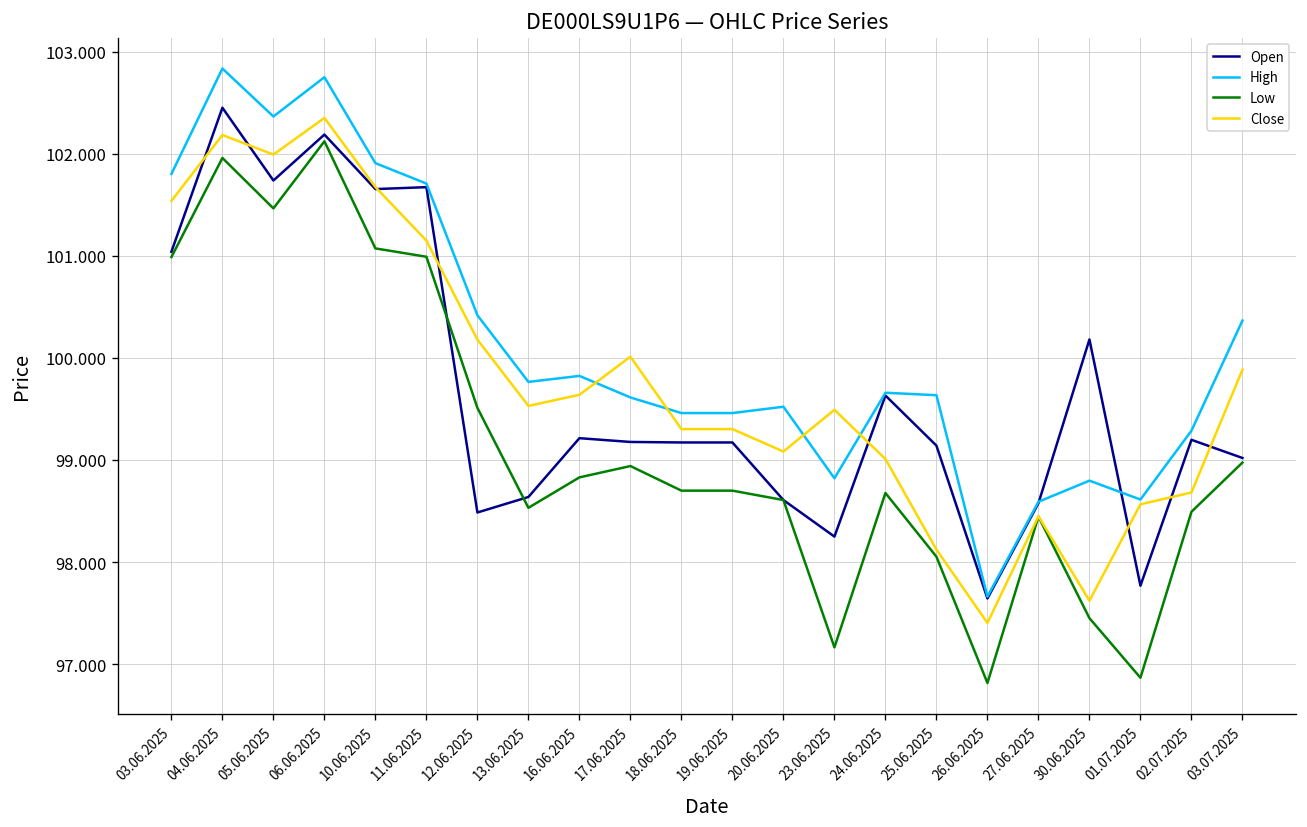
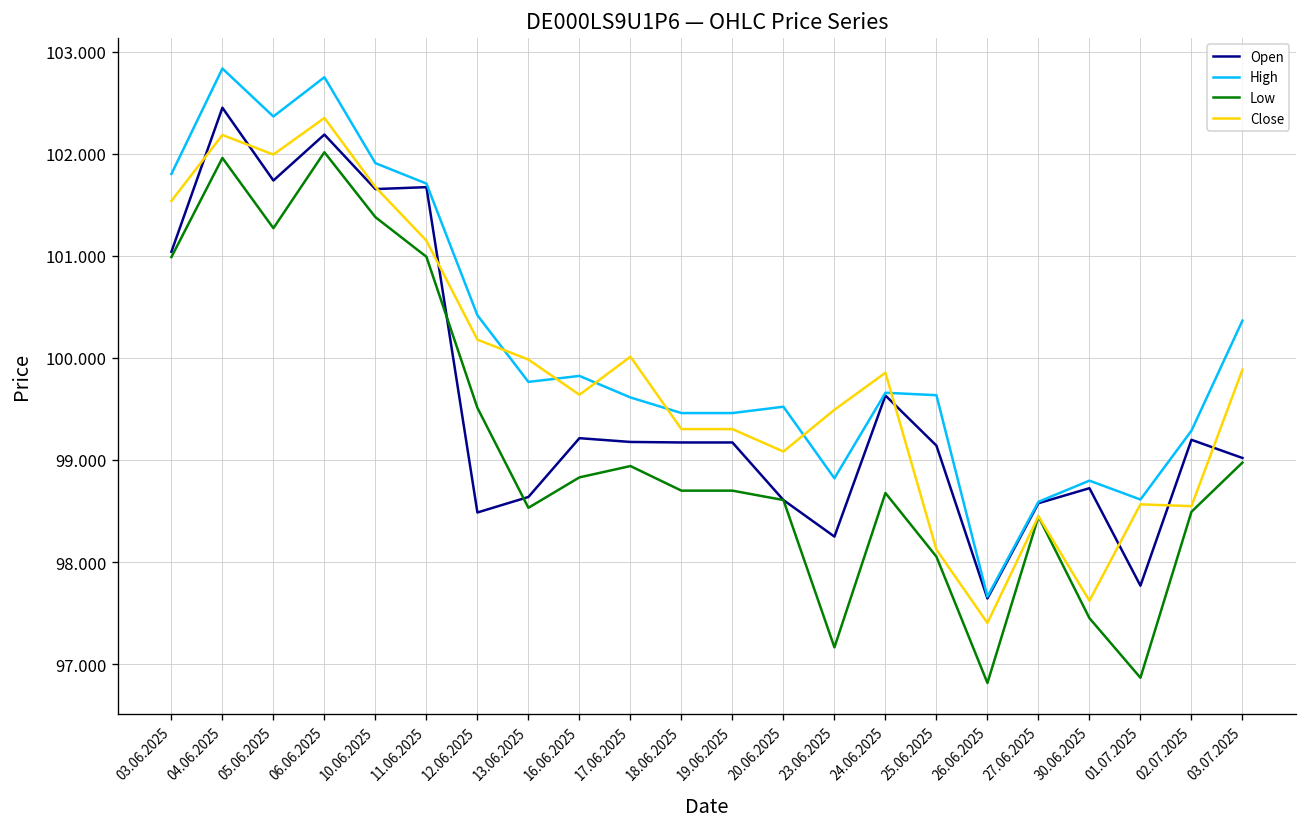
  {
    "Open": {
      "03.06.2025": 101.0,
      "04.06.2025": 102.5,
      "05.06.2025": 101.7,
      "06.06.2025": 102.2,
      "11.06.2025": 101.7,
      "12.06.2025": 98.5,
      "13.06.2025": 98.6,
      "16.06.2025": 99.2,
      "17.06.2025": 99.2,
      "18.06.2025": 99.2,
      "19.06.2025": 99.2,
      "23.06.2025": 98.2,
      "25.06.2025": 99.1,
-     "30.06.2025": 100.2,
+     "30.06.2025": 98.7,
      "01.07.2025": 97.8,
      "02.07.2025": 99.2,
      "03.07.2025": 99.0
    },
    "High": {
      "03.06.2025": 101.8,
      "04.06.2025": 102.8,
      "05.06.2025": 102.4,
      "06.06.2025": 102.7,
      "10.06.2025": 101.9,
      "11.06.2025": 101.7,
      "12.06.2025": 100.4,
      "13.06.2025": 99.8,
      "16.06.2025": 99.8,
      "17.06.2025": 99.6,
      "18.06.2025": 99.5,
      "19.06.2025": 99.5,
      "20.06.2025": 99.5,
      "23.06.2025": 98.8,
      "25.06.2025": 99.6,
      "30.06.2025": 98.8,
      "01.07.2025": 98.6,
      "02.07.2025": 99.3,
      "03.07.2025": 100.4
    },
    "Low": {
      "03.06.2025": 101.0,
      "04.06.2025": 102.0,
-     "05.06.2025": 101.5,
-     "06.06.2025": 102.1,
-     "10.06.2025": 101.1,
+     "05.06.2025": 101.3,
+     "06.06.2025": 102.0,
+     "10.06.2025": 101.4,
      "11.06.2025": 101.0,
      "12.06.2025": 99.5,
      "13.06.2025": 98.5,
      "16.06.2025": 98.8,
      "17.06.2025": 98.9,
      "18.06.2025": 98.7,
      "19.06.2025": 98.7,
      "23.06.2025": 97.2,
      "24.06.2025": 98.7,
      "25.06.2025": 98.1,
      "26.06.2025": 96.8,
      "30.06.2025": 97.5,
      "01.07.2025": 96.9,
      "02.07.2025": 98.5,
      "03.07.2025": 99.0
    },
    "Close": {
      "03.06.2025": 101.5,
      "04.06.2025": 102.2,
      "05.06.2025": 102.0,
      "06.06.2025": 102.4,
      "11.06.2025": 101.1,
      "12.06.2025": 100.2,
-     "13.06.2025": 99.5,
+     "13.06.2025": 100.0,
      "16.06.2025": 99.6,
      "17.06.2025": 100.0,
      "18.06.2025": 99.3,
      "19.06.2025": 99.3,
      "20.06.2025": 99.1,
      "23.06.2025": 99.5,
-     "24.06.2025": 99.0,
+     "24.06.2025": 99.9,
      "25.06.2025": 98.1,
      "26.06.2025": 97.4,
      "30.06.2025": 97.6,
      "01.07.2025": 98.6,
-     "02.07.2025": 98.7,
+     "02.07.2025": 98.5,
      "03.07.2025": 99.9
    }
  }
